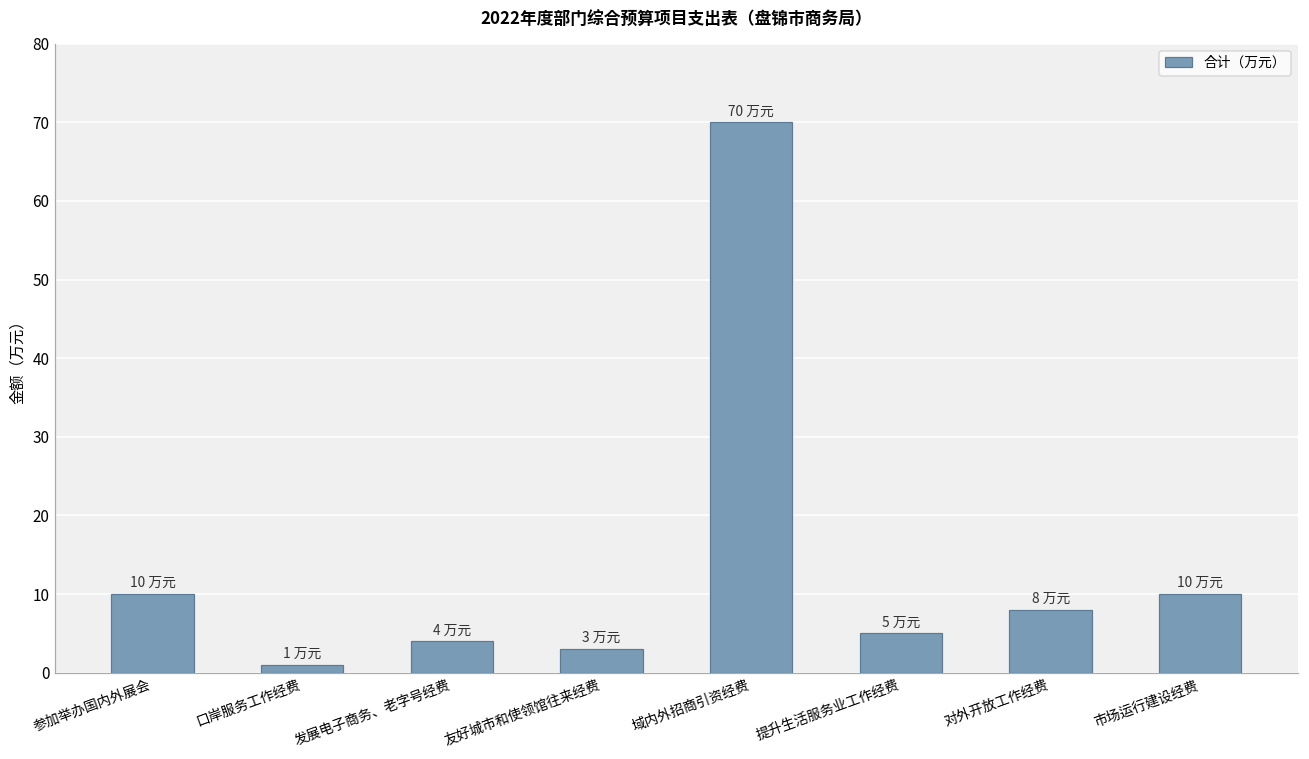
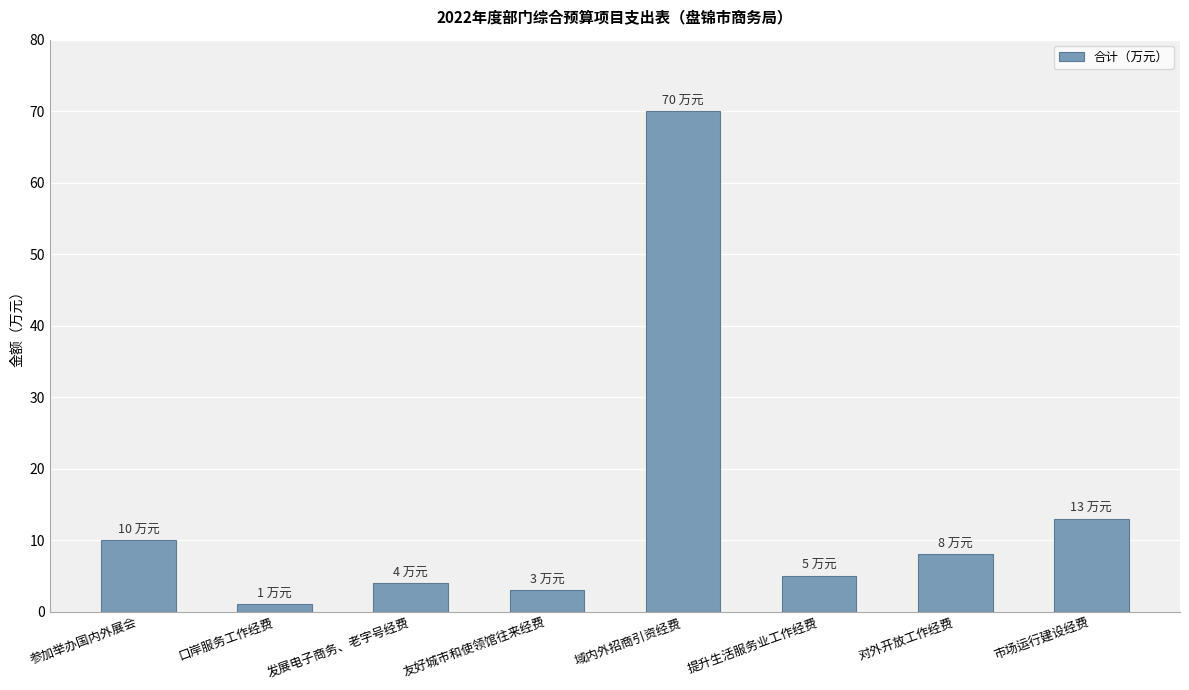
  {
    "参加举办国内外展会": 10,
    "口岸服务工作经费": 1,
    "发展电子商务、老字号经费": 4,
    "友好城市和使领馆往来经费": 3,
    "域内外招商引资经费": 70,
    "提升生活服务业工作经费": 5,
    "对外开放工作经费": 8,
-   "市场运行建设经费": 10
+   "市场运行建设经费": 13
  }
